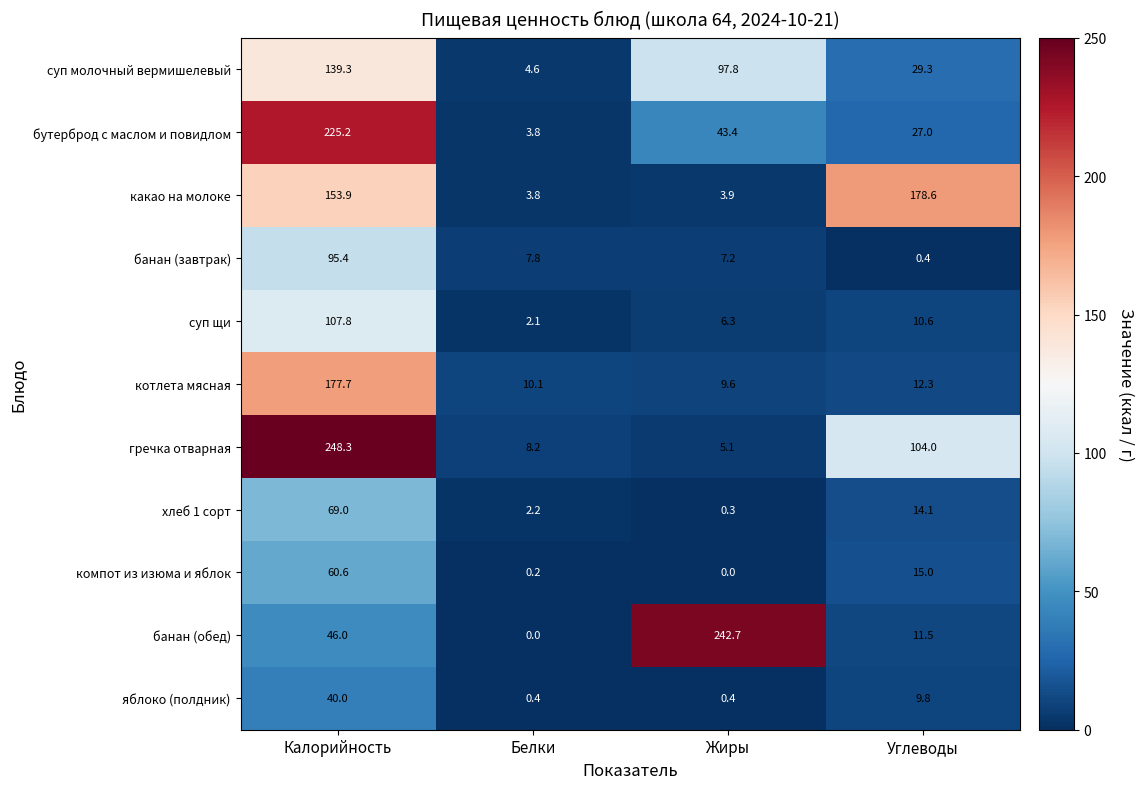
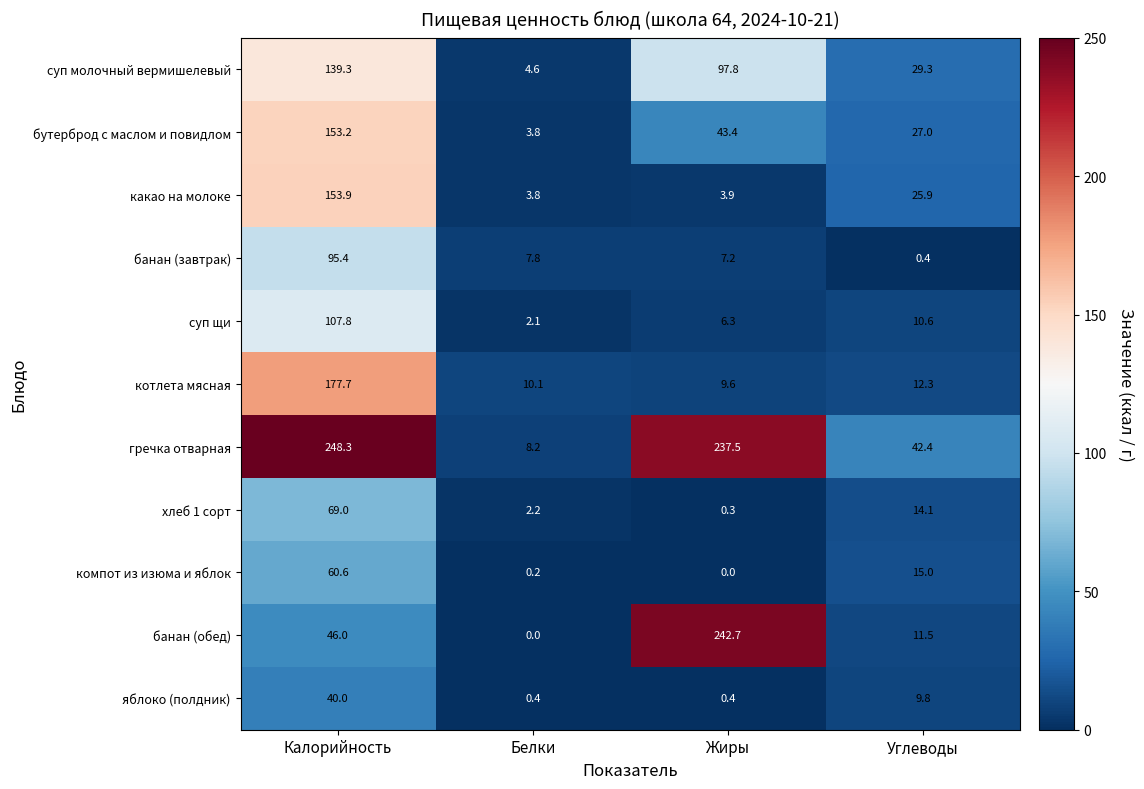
  {
    "суп молочный вермишелевый": {
      "Калорийность": 139.3,
      "Белки": 4.6,
      "Жиры": 97.8,
      "Углеводы": 29.3
    },
    "бутерброд с маслом и повидлом": {
-     "Калорийность": 225.2,
+     "Калорийность": 153.2,
      "Белки": 3.8,
      "Жиры": 43.4,
      "Углеводы": 27.0
    },
    "какао на молоке": {
      "Калорийность": 153.9,
      "Белки": 3.8,
      "Жиры": 3.9,
-     "Углеводы": 178.6
+     "Углеводы": 25.9
    },
    "банан (завтрак)": {
      "Калорийность": 95.4,
      "Белки": 7.8,
      "Жиры": 7.2,
      "Углеводы": 0.4
    },
    "суп щи": {
      "Калорийность": 107.8,
      "Белки": 2.1,
      "Жиры": 6.3,
      "Углеводы": 10.6
    },
    "котлета мясная": {
      "Калорийность": 177.7,
      "Белки": 10.1,
      "Жиры": 9.6,
      "Углеводы": 12.3
    },
    "гречка отварная": {
      "Калорийность": 248.3,
      "Белки": 8.2,
-     "Жиры": 5.1,
-     "Углеводы": 104.0
+     "Жиры": 237.5,
+     "Углеводы": 42.4
    },
    "хлеб 1 сорт": {
      "Калорийность": 69.0,
      "Белки": 2.2,
      "Жиры": 0.3,
      "Углеводы": 14.1
    },
    "компот из изюма и яблок": {
      "Калорийность": 60.6,
      "Белки": 0.2,
      "Жиры": 0.0,
      "Углеводы": 15.0
    },
    "банан (обед)": {
      "Калорийность": 46.0,
      "Белки": 0.0,
      "Жиры": 242.7,
      "Углеводы": 11.5
    },
    "яблоко (полдник)": {
      "Калорийность": 40.0,
      "Белки": 0.4,
      "Жиры": 0.4,
      "Углеводы": 9.8
    }
  }
